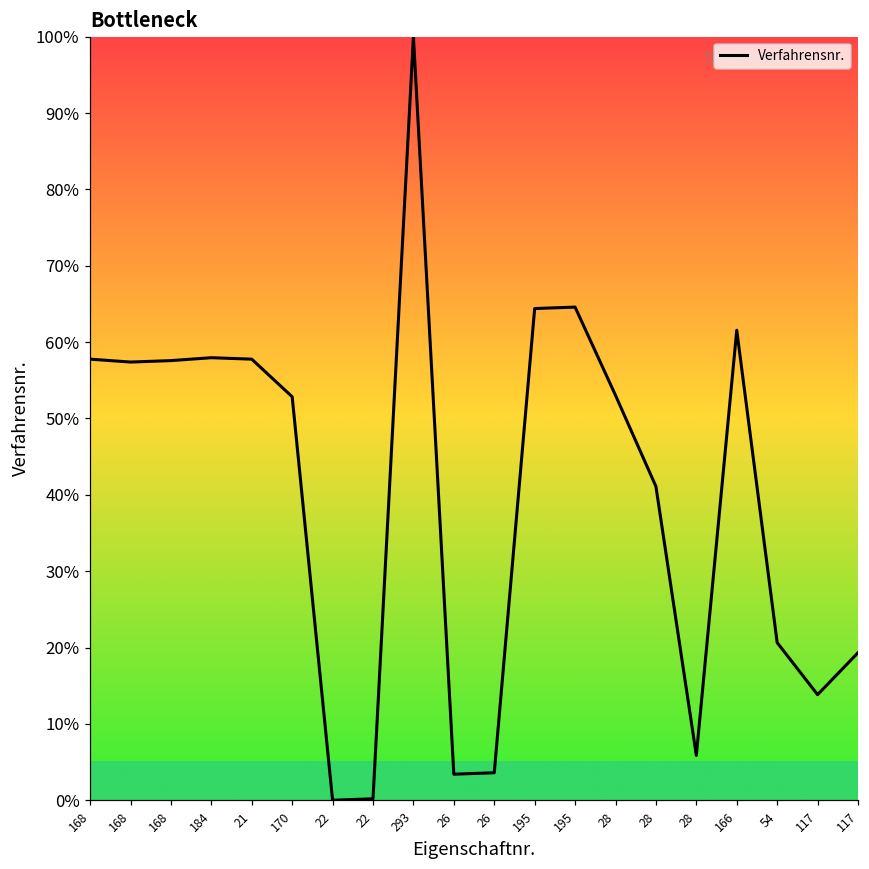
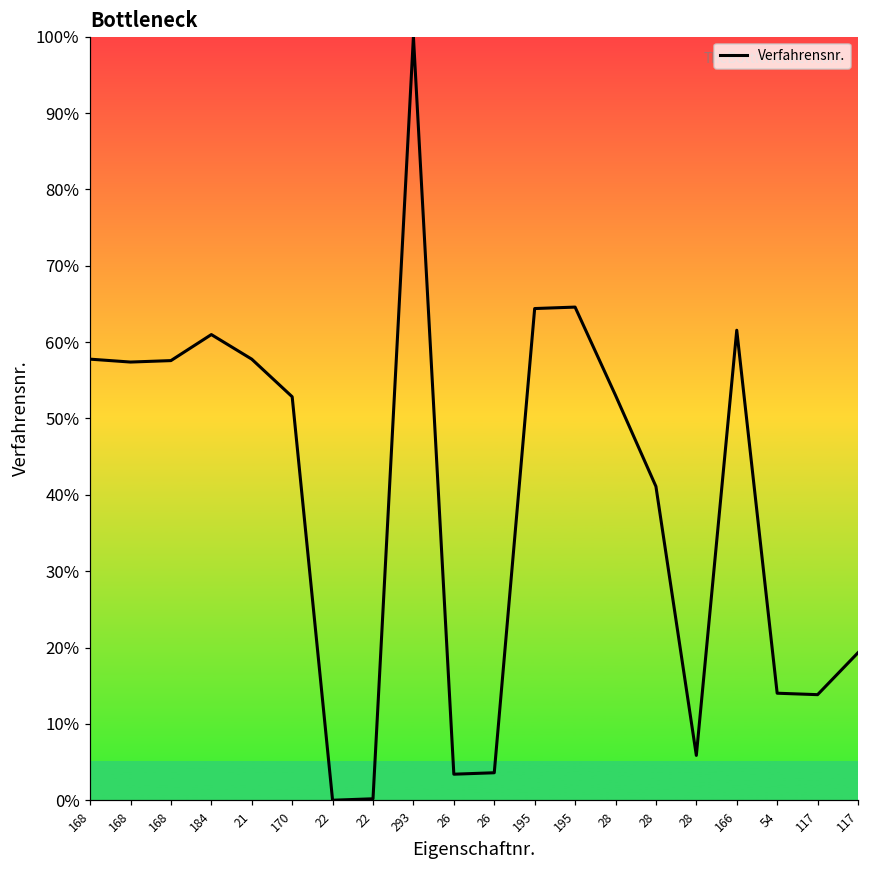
  {
-   "184": "58%",
+   "184": "61%",
    "21": "58%",
    "170": "53%",
    "293": "100%",
    "166": "62%",
-   "54": "21%"
+   "54": "14%"
  }
